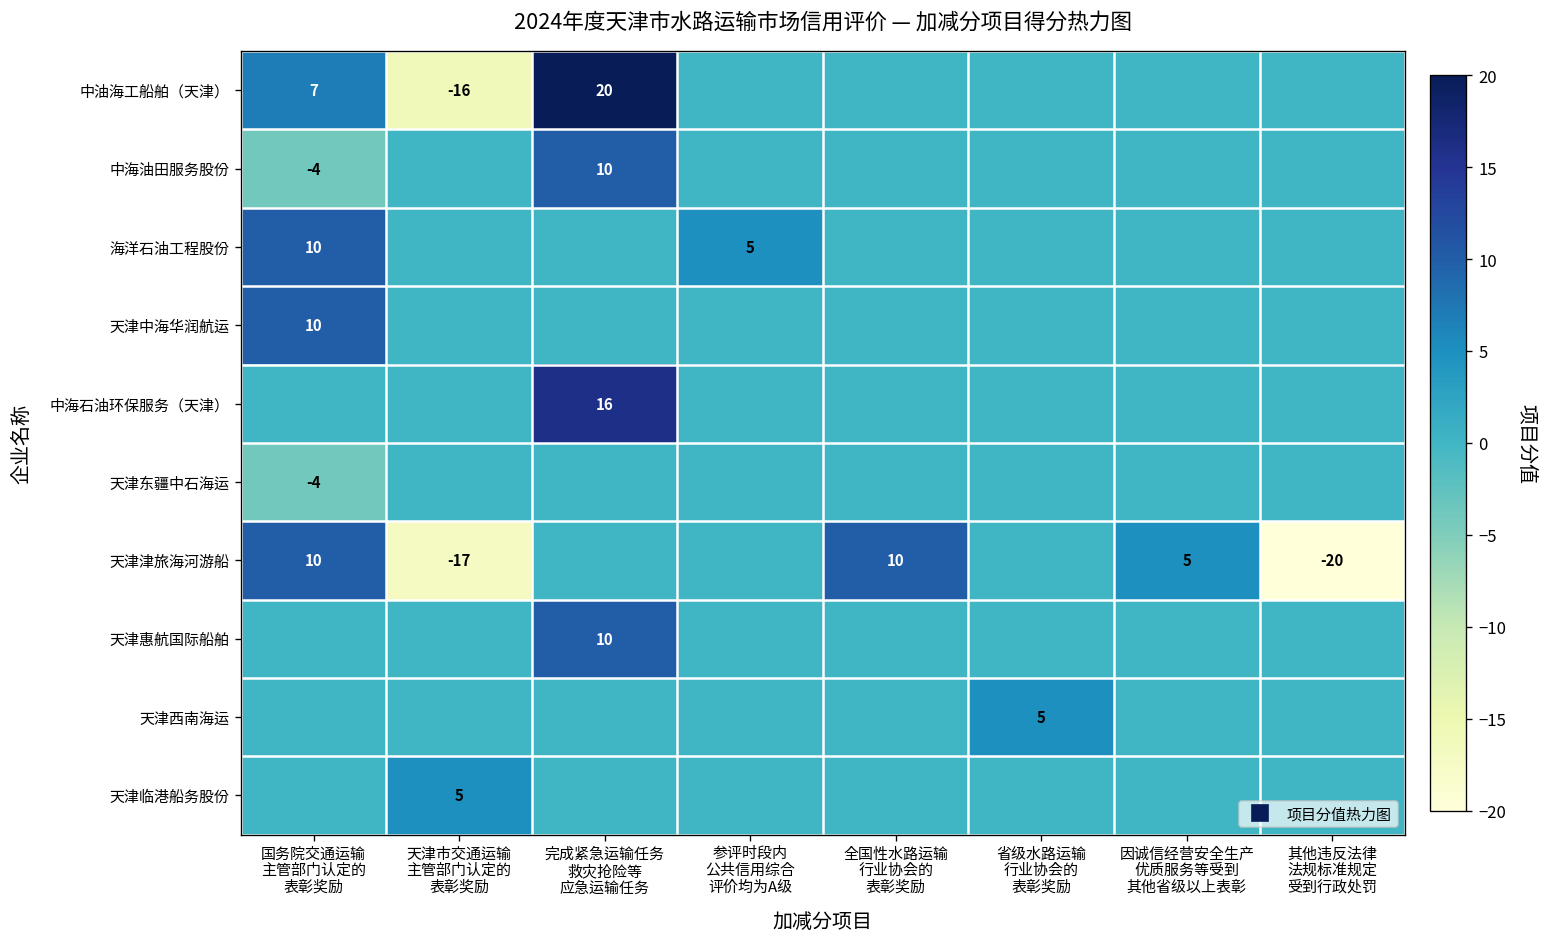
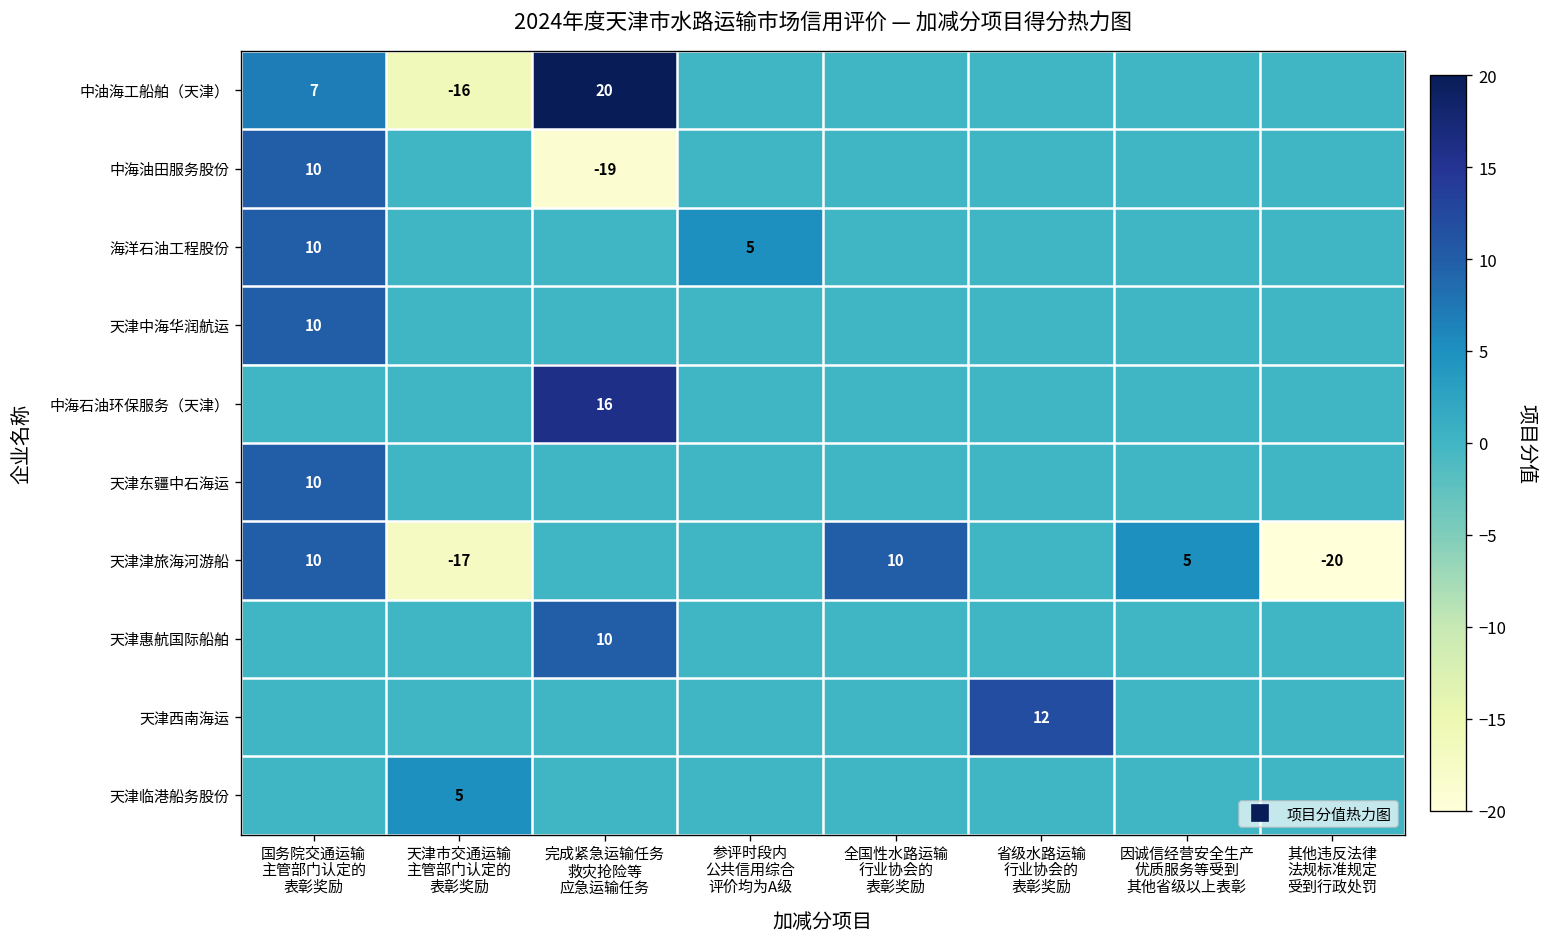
  {
    "中油海工船舶（天津）": {
      "国务院交通运输 主管部门认定的 表彰奖励": 7,
      "天津市交通运输 主管部门认定的 表彰奖励": -16,
      "完成紧急运输任务 救灾抢险等 应急运输任务": 20
    },
    "中海油田服务股份": {
-     "国务院交通运输 主管部门认定的 表彰奖励": -4,
-     "完成紧急运输任务 救灾抢险等 应急运输任务": 10
+     "国务院交通运输 主管部门认定的 表彰奖励": 10,
+     "完成紧急运输任务 救灾抢险等 应急运输任务": -19
    },
    "海洋石油工程股份": {
      "国务院交通运输 主管部门认定的 表彰奖励": 10,
      "参评时段内 公共信用综合 评价均为A级": 5
    },
    "天津中海华润航运": {
      "国务院交通运输 主管部门认定的 表彰奖励": 10
    },
    "中海石油环保服务（天津）": {
      "完成紧急运输任务 救灾抢险等 应急运输任务": 16
    },
    "天津东疆中石海运": {
-     "国务院交通运输 主管部门认定的 表彰奖励": -4
+     "国务院交通运输 主管部门认定的 表彰奖励": 10
    },
    "天津津旅海河游船": {
      "国务院交通运输 主管部门认定的 表彰奖励": 10,
      "天津市交通运输 主管部门认定的 表彰奖励": -17,
      "全国性水路运输 行业协会的 表彰奖励": 10,
      "因诚信经营安全生产 优质服务等受到 其他省级以上表彰": 5,
      "其他违反法律 法规标准规定 受到行政处罚": -20
    },
    "天津惠航国际船舶": {
      "完成紧急运输任务 救灾抢险等 应急运输任务": 10
    },
    "天津西南海运": {
-     "省级水路运输 行业协会的 表彰奖励": 5
+     "省级水路运输 行业协会的 表彰奖励": 12
    },
    "天津临港船务股份": {
      "天津市交通运输 主管部门认定的 表彰奖励": 5
    }
  }
